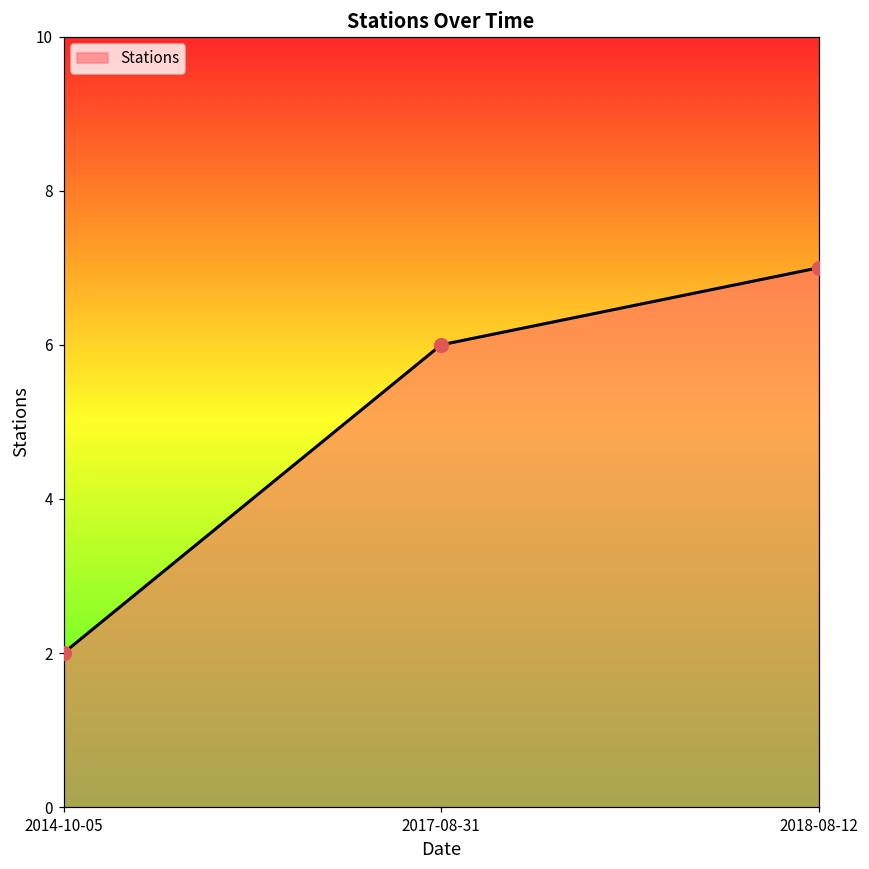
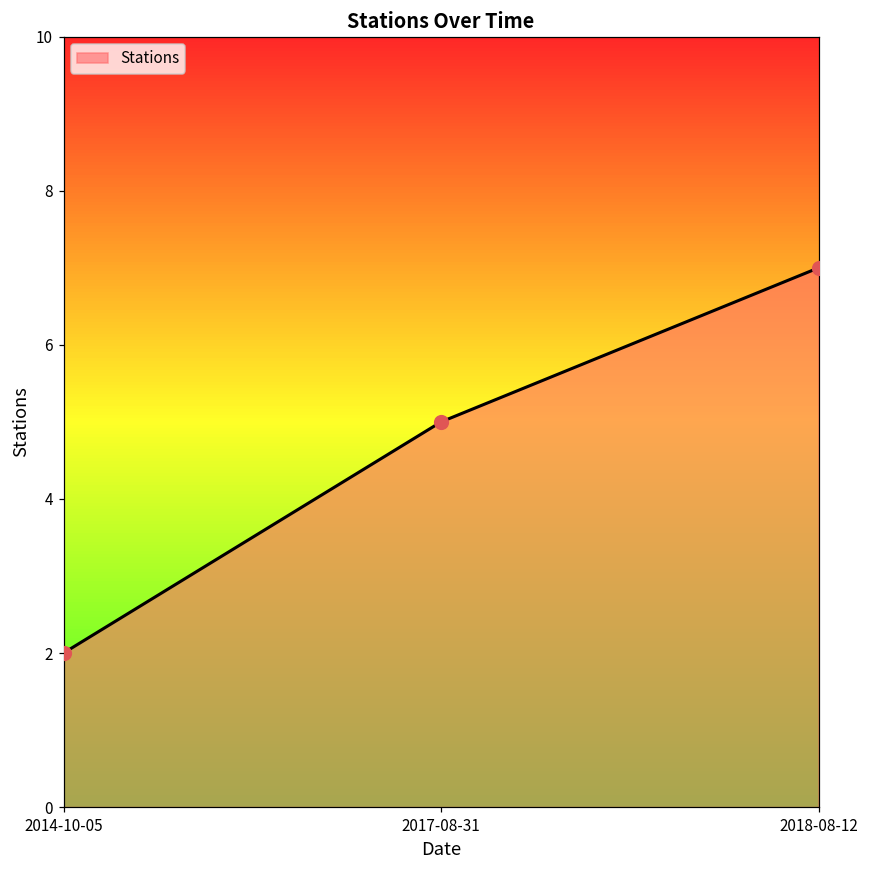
  {
    "2014-10-05": 2,
-   "2017-08-31": 6,
+   "2017-08-31": 5,
    "2018-08-12": 7
  }
